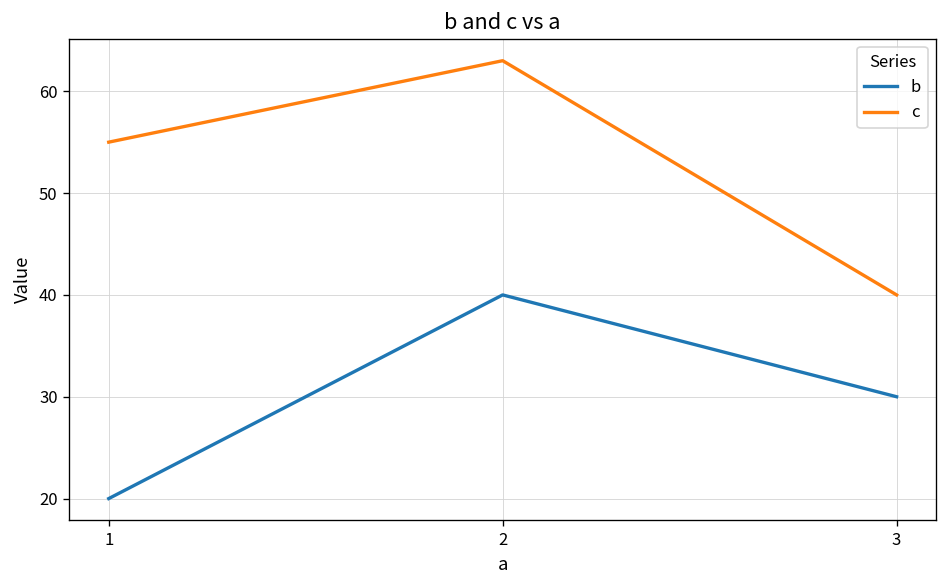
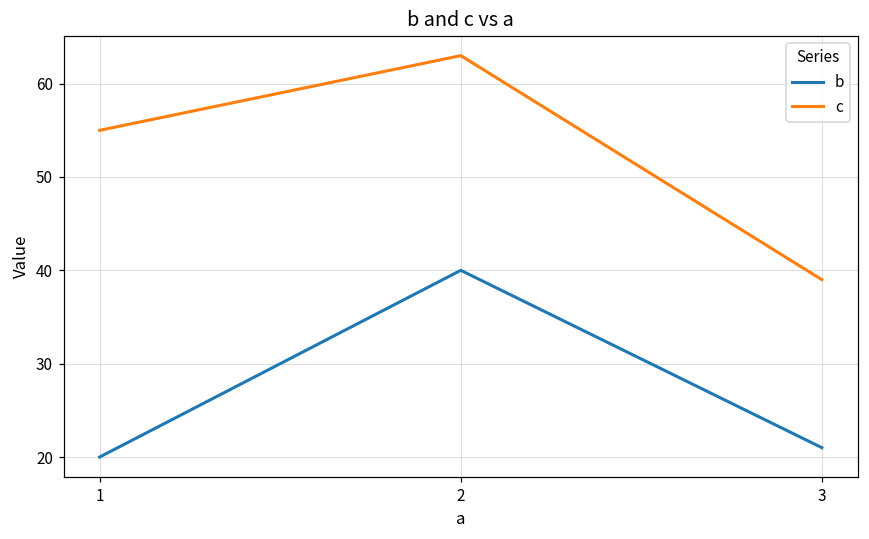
  {
    "b": {
      "1": 20,
      "2": 40,
-     "3": 30
+     "3": 21
    },
    "c": {
      "1": 55,
      "2": 63,
-     "3": 40
+     "3": 39
    }
  }
